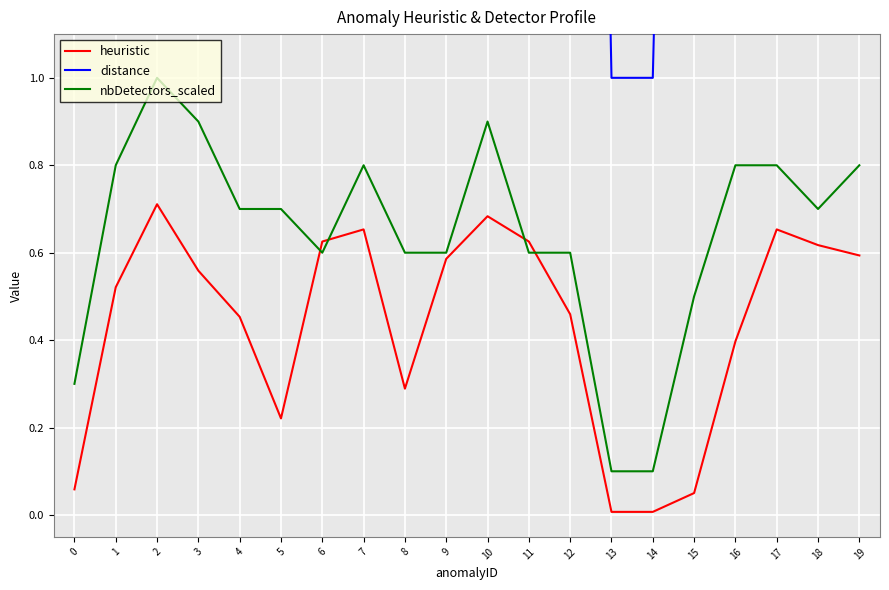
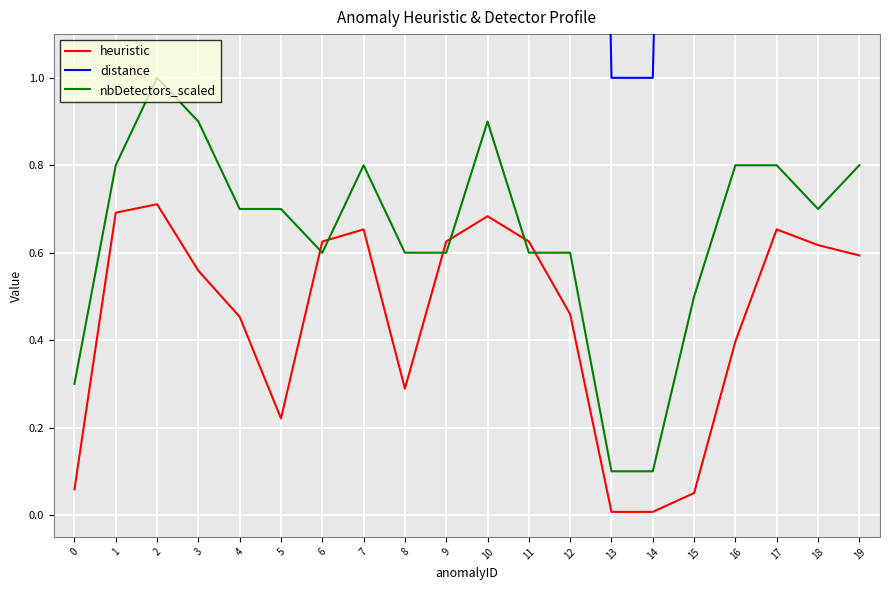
  {
    "heuristic": {
      "0": 0.06,
-     "1": 0.52,
+     "1": 0.69,
      "2": 0.71,
      "3": 0.56,
      "4": 0.45,
      "5": 0.22,
      "6": 0.63,
      "7": 0.65,
      "8": 0.29,
-     "9": 0.59,
+     "9": 0.63,
      "10": 0.68,
      "11": 0.63,
      "12": 0.46,
      "13": 0.01,
      "14": 0.01,
      "15": 0.05,
      "16": 0.40,
      "17": 0.65,
      "18": 0.62,
      "19": 0.59
    },
    "distance": {
      "13": 1.00,
      "14": 1.00
    },
    "nbDetectors_scaled": {
      "0": 0.30,
      "1": 0.80,
      "3": 0.90,
      "4": 0.70,
      "5": 0.70,
      "6": 0.60,
      "7": 0.80,
      "8": 0.60,
      "9": 0.60,
      "10": 0.90,
      "11": 0.60,
      "12": 0.60,
      "13": 0.10,
      "14": 0.10,
      "15": 0.50,
      "16": 0.80,
      "17": 0.80,
      "18": 0.70,
      "19": 0.80
    }
  }
